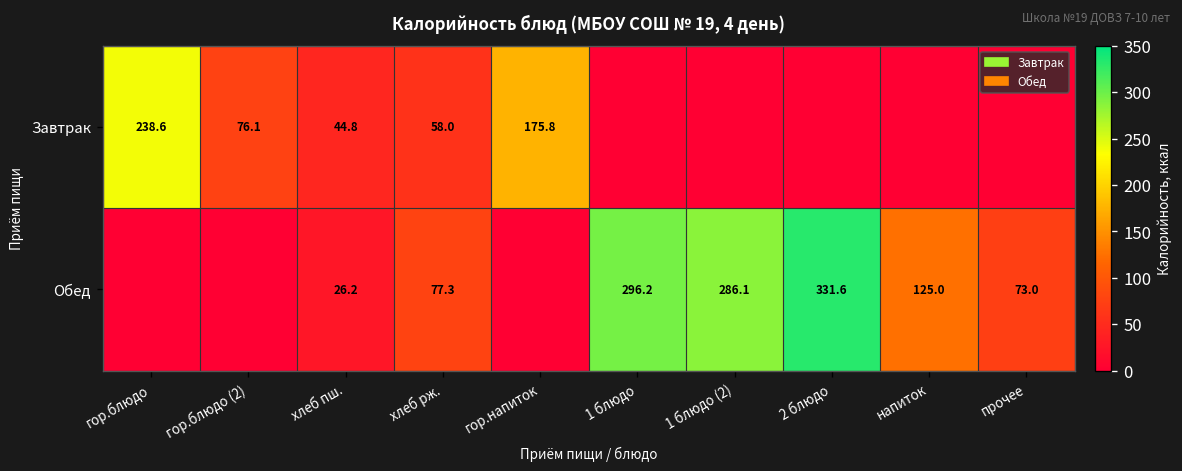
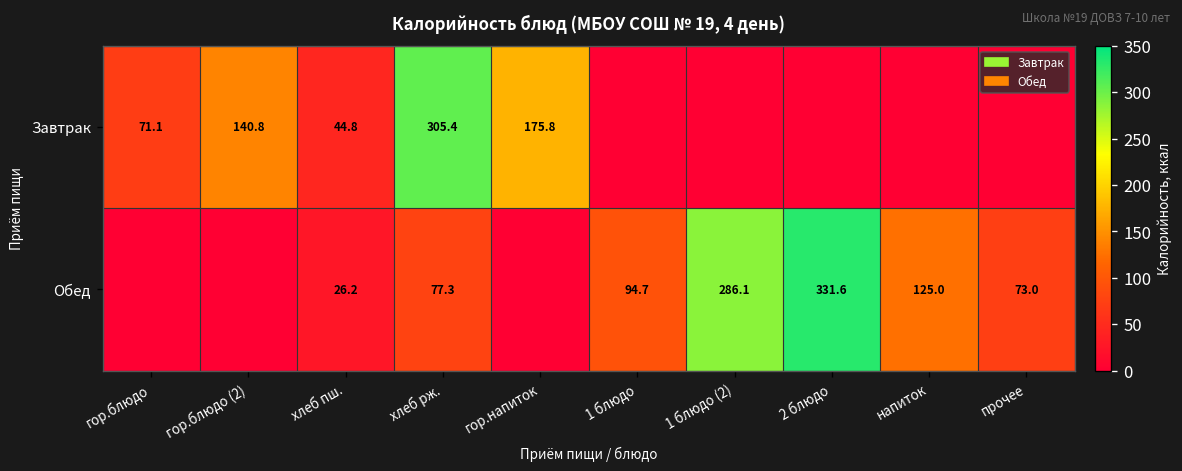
  {
    "Завтрак": {
-     "гор.блюдо": 238.6,
-     "гор.блюдо (2)": 76.1,
+     "гор.блюдо": 71.1,
+     "гор.блюдо (2)": 140.8,
      "хлеб пш.": 44.8,
-     "хлеб рж.": 58.0,
+     "хлеб рж.": 305.4,
      "гор.напиток": 175.8
    },
    "Обед": {
      "хлеб пш.": 26.2,
      "хлеб рж.": 77.3,
-     "1 блюдо": 296.2,
+     "1 блюдо": 94.7,
      "1 блюдо (2)": 286.1,
      "2 блюдо": 331.6,
      "напиток": 125.0,
      "прочее": 73.0
    }
  }
